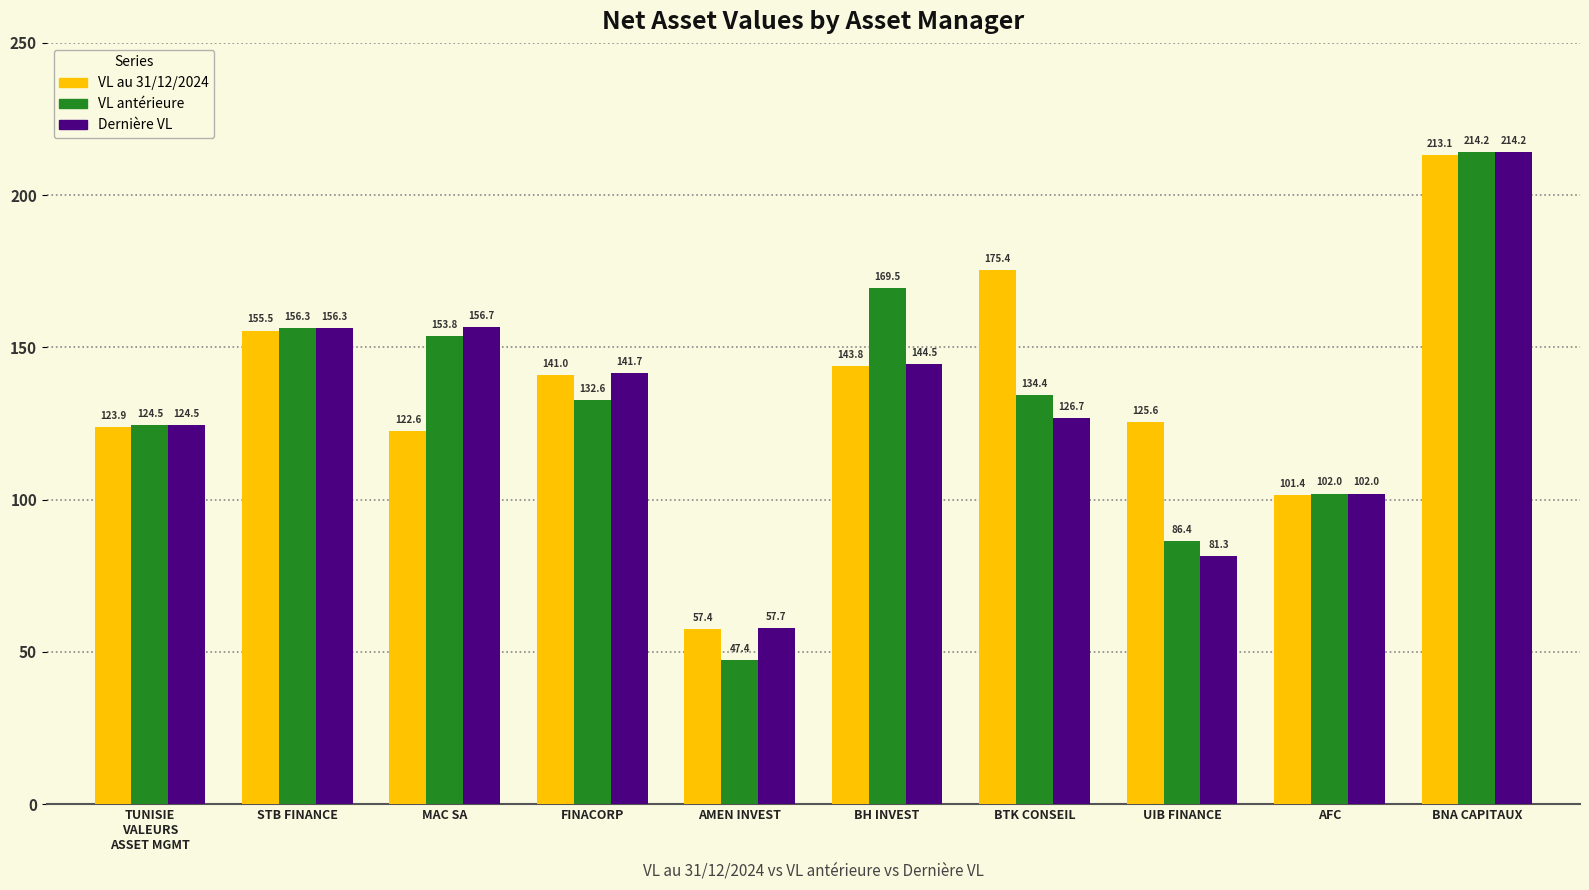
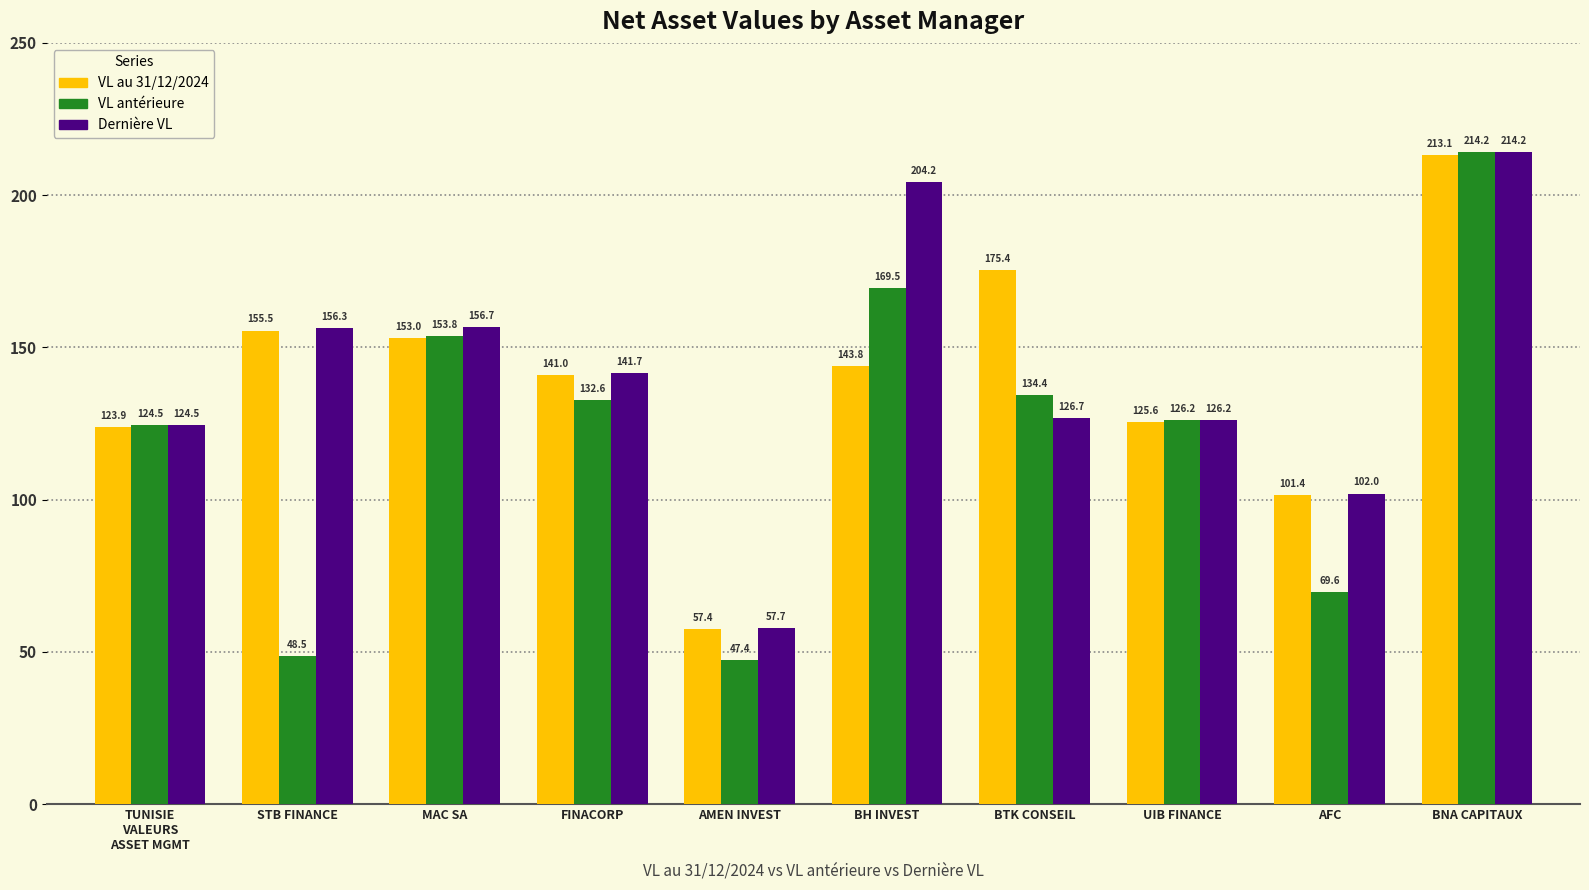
  {
    "VL au 31/12/2024": {
      "TUNISIE VALEURS ASSET MGMT": 123.9,
      "STB FINANCE": 155.5,
-     "MAC SA": 122.6,
+     "MAC SA": 153.0,
      "FINACORP": 141.0,
      "AMEN INVEST": 57.4,
      "BH INVEST": 143.8,
      "BTK CONSEIL": 175.4,
      "UIB FINANCE": 125.6,
      "AFC": 101.4,
      "BNA CAPITAUX": 213.1
    },
    "VL antérieure": {
      "TUNISIE VALEURS ASSET MGMT": 124.5,
-     "STB FINANCE": 156.3,
+     "STB FINANCE": 48.5,
      "MAC SA": 153.8,
      "FINACORP": 132.6,
      "AMEN INVEST": 47.4,
      "BH INVEST": 169.5,
      "BTK CONSEIL": 134.4,
-     "UIB FINANCE": 86.4,
-     "AFC": 102.0,
+     "UIB FINANCE": 126.2,
+     "AFC": 69.6,
      "BNA CAPITAUX": 214.2
    },
    "Dernière VL": {
      "TUNISIE VALEURS ASSET MGMT": 124.5,
      "STB FINANCE": 156.3,
      "MAC SA": 156.7,
      "FINACORP": 141.7,
      "AMEN INVEST": 57.7,
-     "BH INVEST": 144.5,
+     "BH INVEST": 204.2,
      "BTK CONSEIL": 126.7,
-     "UIB FINANCE": 81.3,
+     "UIB FINANCE": 126.2,
      "AFC": 102.0,
      "BNA CAPITAUX": 214.2
    }
  }
